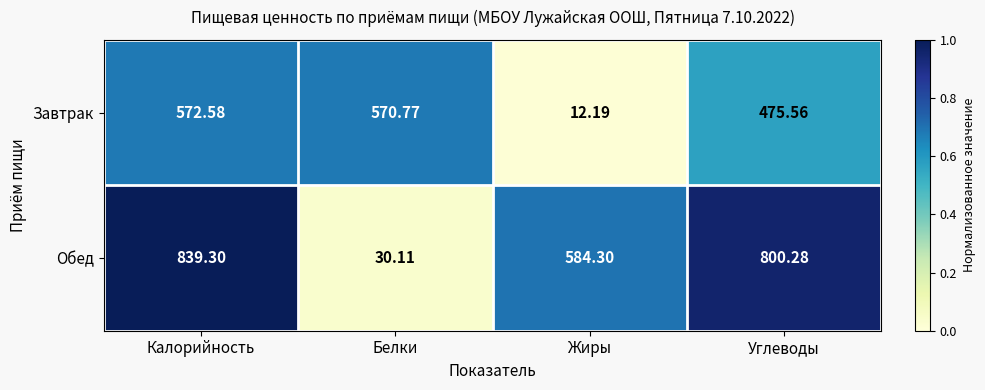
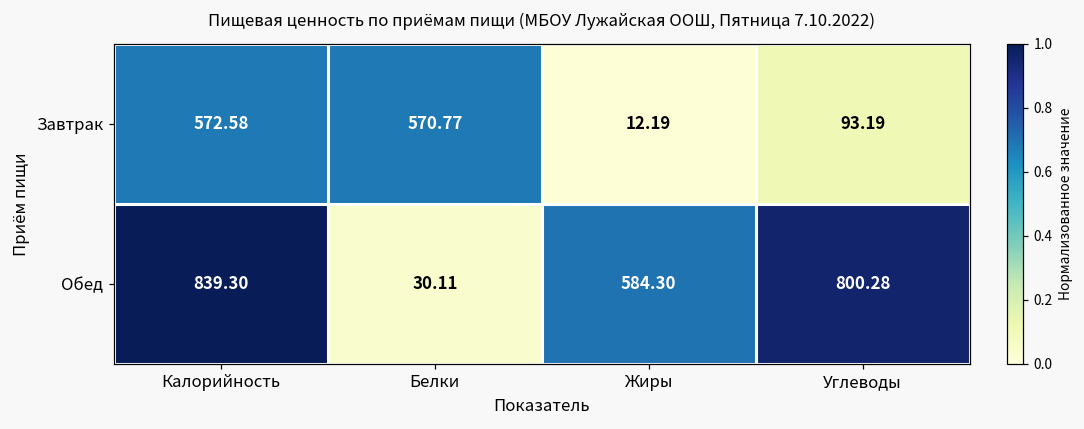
  {
    "Завтрак": {
      "Калорийность": 572.58,
      "Белки": 570.77,
      "Жиры": 12.19,
-     "Углеводы": 475.56
+     "Углеводы": 93.19
    },
    "Обед": {
      "Калорийность": 839.30,
      "Белки": 30.11,
      "Жиры": 584.30,
      "Углеводы": 800.28
    }
  }
